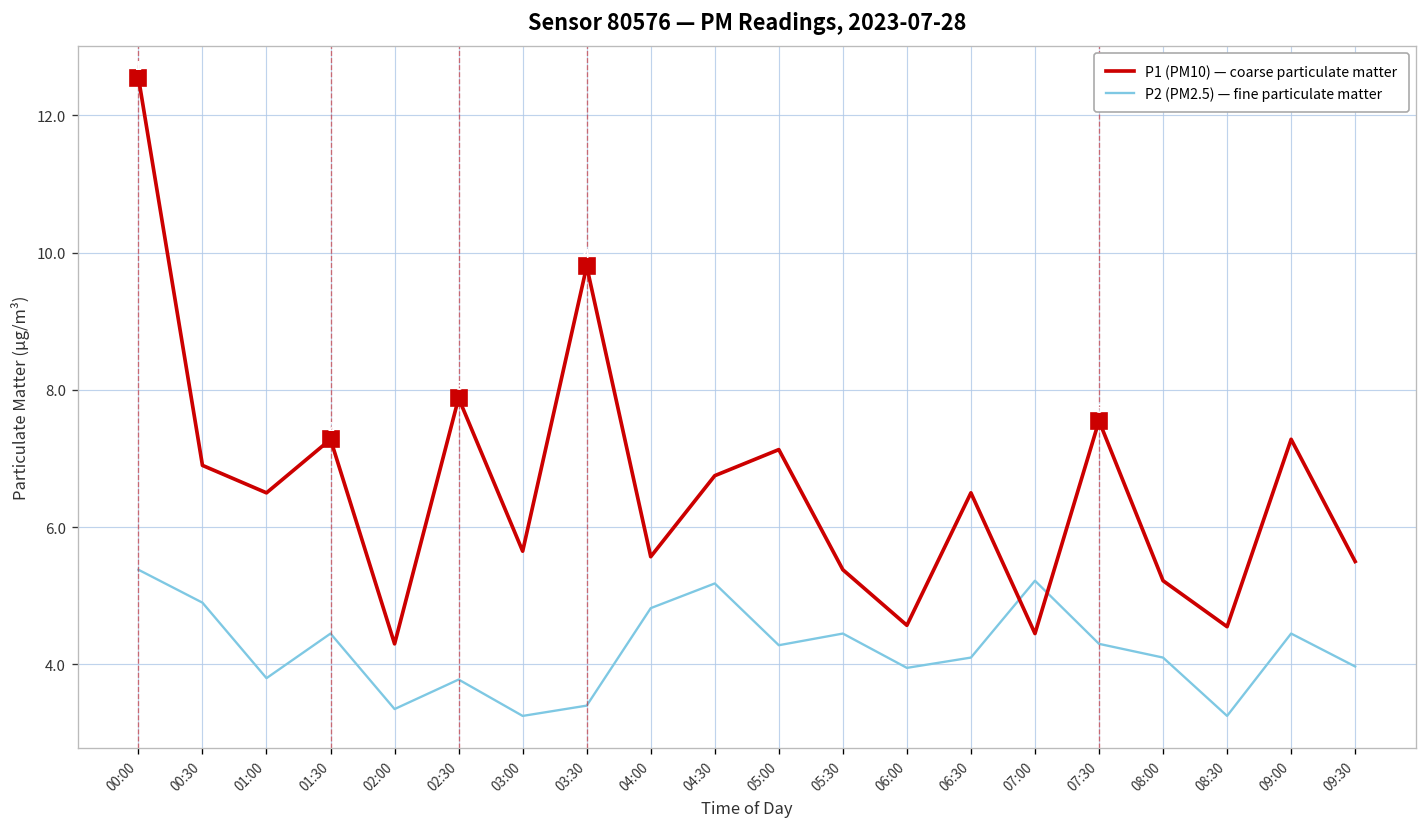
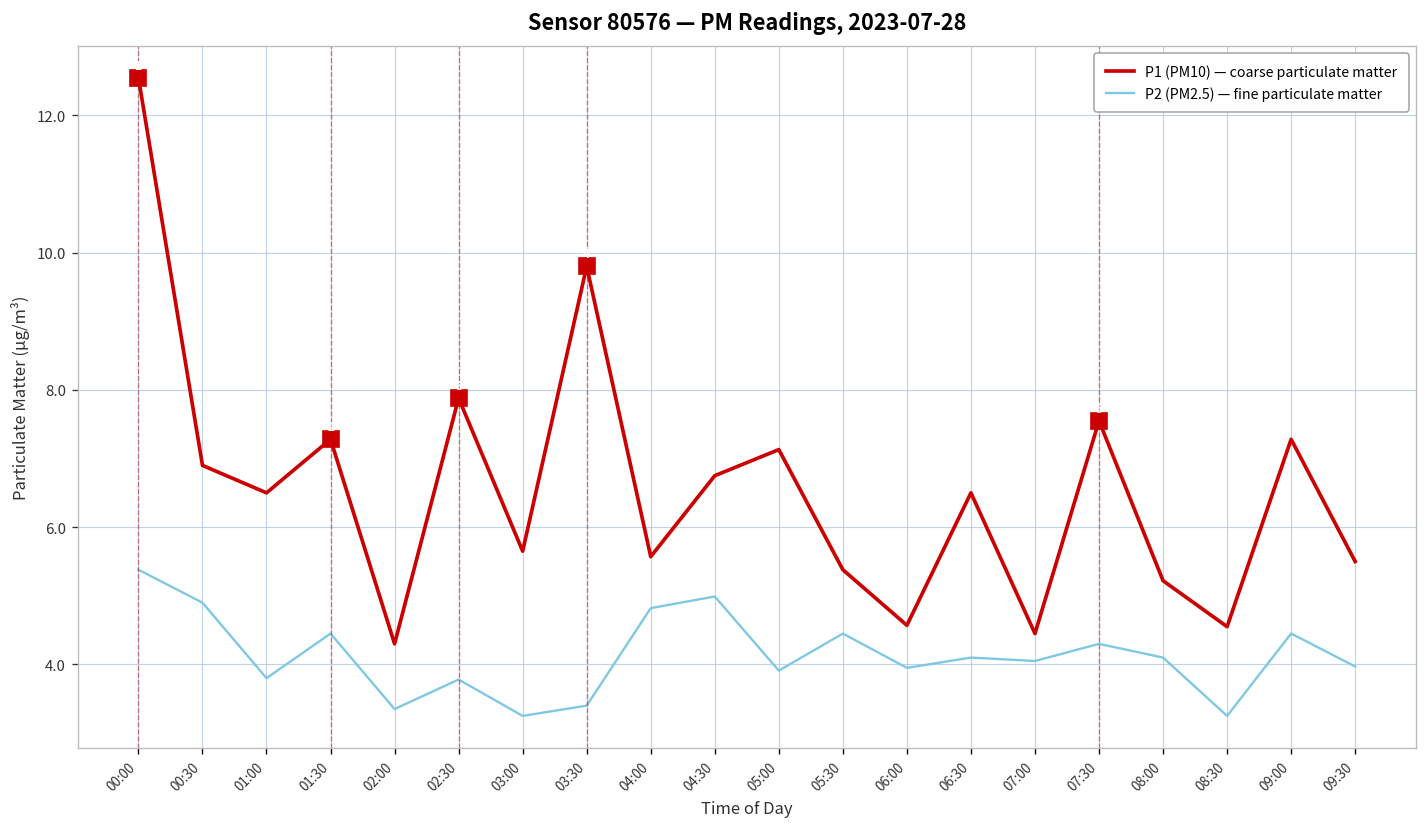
  {
    "P2 (PM2.5) — fine particulate matter": {
      "00:00": 5.4,
      "00:30": 4.9,
      "01:00": 3.8,
      "01:30": 4.5,
      "02:00": 3.4,
      "02:30": 3.8,
      "03:00": 3.3,
      "03:30": 3.4,
      "04:00": 4.8,
-     "04:30": 5.2,
-     "05:00": 4.3,
+     "04:30": 5.0,
+     "05:00": 3.9,
      "05:30": 4.5,
      "06:00": 4.0,
      "06:30": 4.1,
-     "07:00": 5.2,
+     "07:00": 4.1,
      "07:30": 4.3,
      "08:00": 4.1,
      "08:30": 3.3,
      "09:00": 4.5,
      "09:30": 4.0
    }
  }
